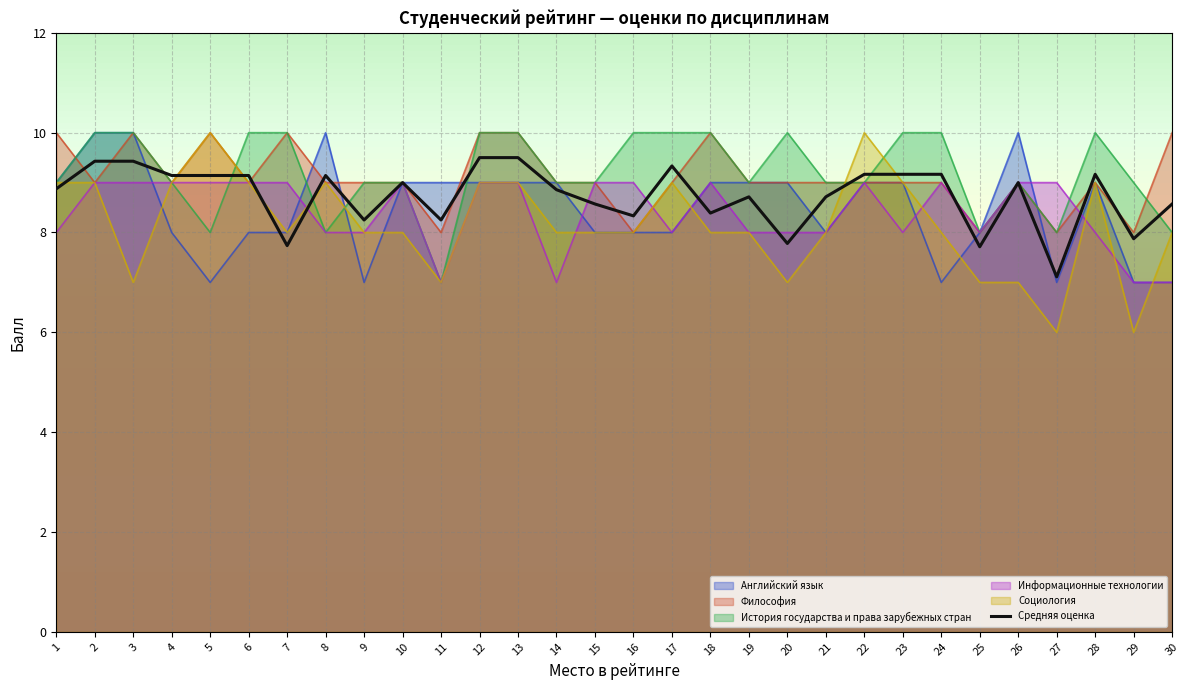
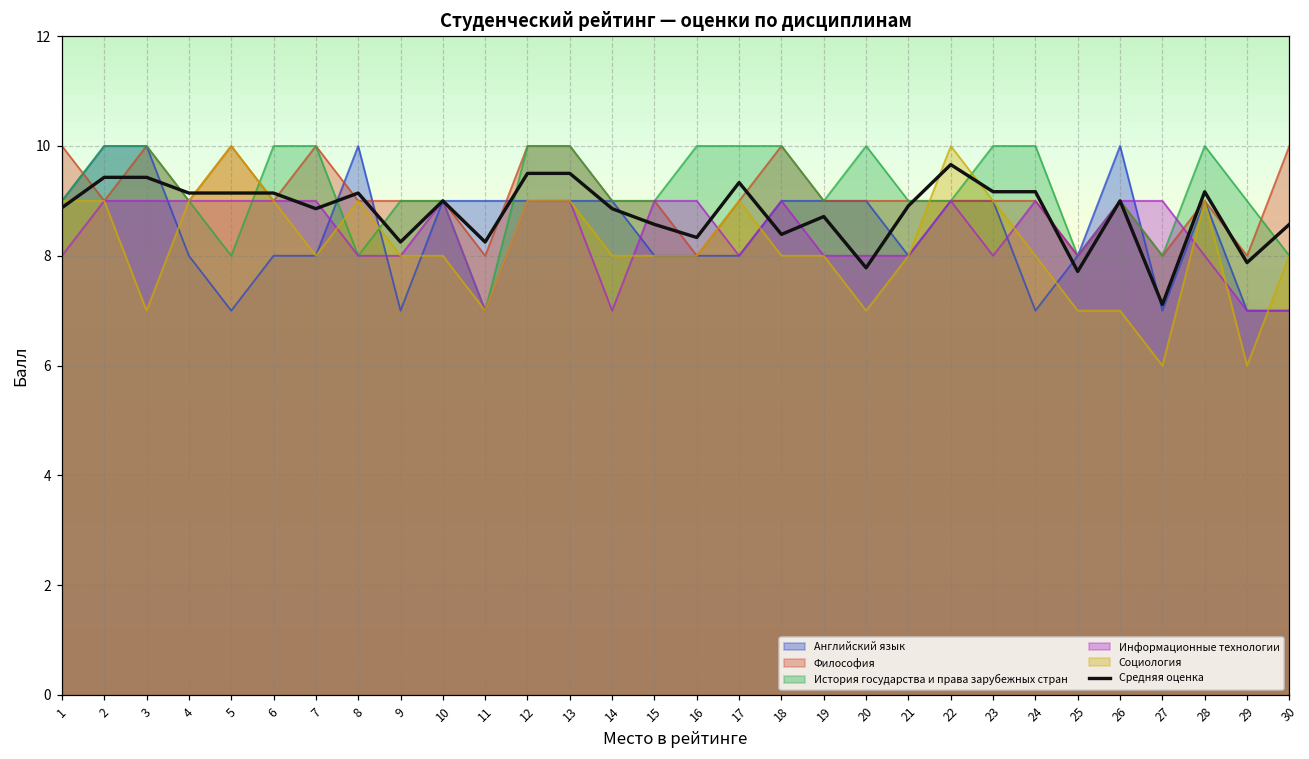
  {
    "Английский язык": {
      "4": 8.0,
      "5": 7.0,
      "6": 8.0,
      "8": 10.0,
      "9": 7.0,
      "11": 9.0,
      "24": 7.0,
      "26": 10.0,
      "27": 7.0
    },
    "История государства и права зарубежных стран": {
      "5": 8.0,
      "6": 10.0,
      "16": 10.0,
      "17": 10.0,
      "20": 10.0,
      "23": 10.0,
      "24": 10.0,
      "28": 10.0,
      "29": 9.0
    },
    "Информационные технологии": {
      "1": 8.0,
      "3": 9.0,
      "5": 9.0,
      "7": 9.0,
      "14": 7.0,
      "16": 9.0,
      "20": 8.0,
      "23": 8.0,
      "27": 9.0,
      "28": 8.0
    },
    "Средняя оценка": {
      "1": 8.9,
      "2": 9.4,
      "3": 9.4,
      "4": 9.1,
      "5": 9.1,
      "6": 9.1,
-     "7": 7.7,
+     "7": 8.9,
      "8": 9.1,
      "9": 8.3,
      "11": 8.3,
      "12": 9.5,
      "13": 9.5,
      "14": 8.9,
      "15": 8.6,
      "16": 8.3,
      "17": 9.3,
      "18": 8.4,
      "19": 8.7,
      "20": 7.8,
-     "21": 8.7,
-     "22": 9.2,
+     "21": 8.9,
+     "22": 9.7,
      "23": 9.2,
      "24": 9.2,
      "25": 7.7,
      "27": 7.1,
      "28": 9.2,
      "29": 7.9,
      "30": 8.6
    }
  }
